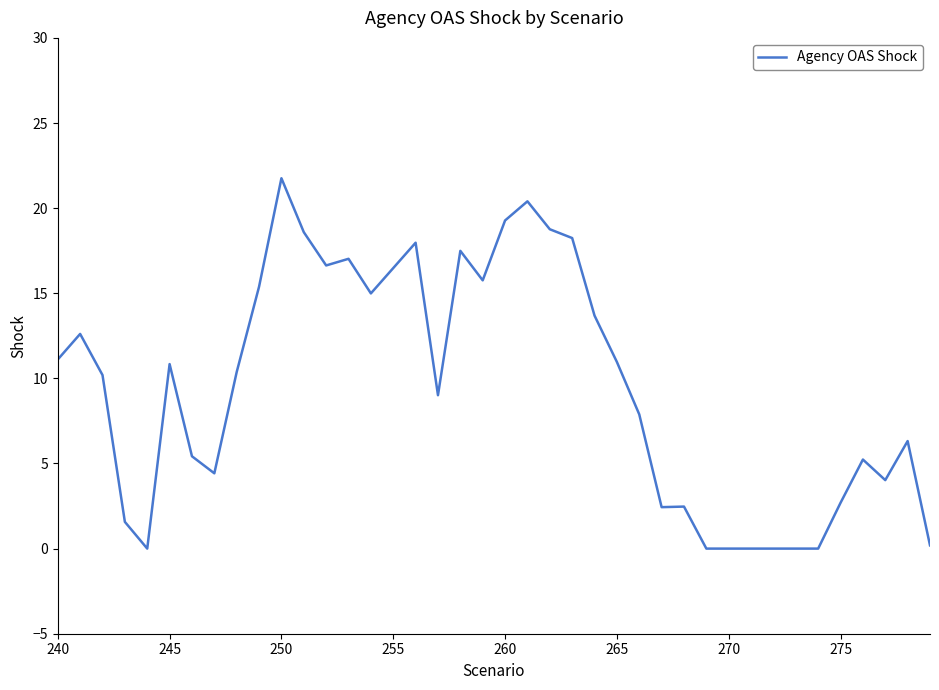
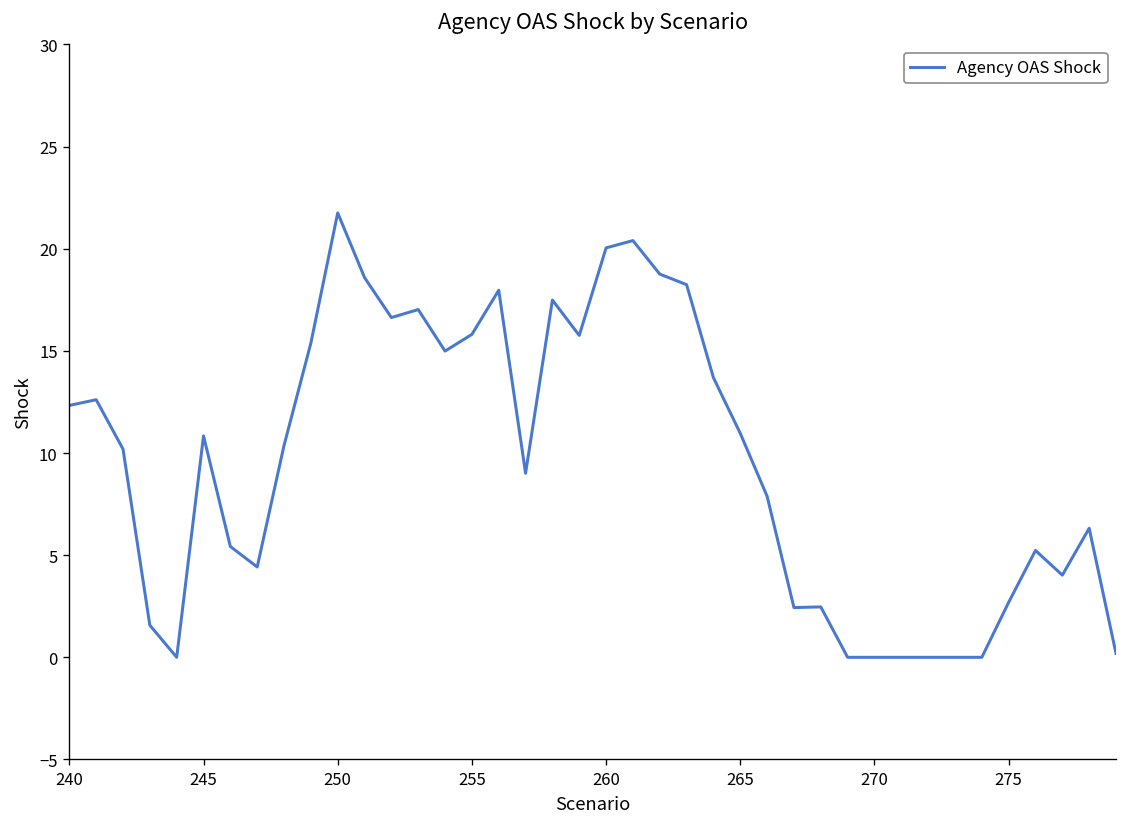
  {
-   "240": 11.1,
+   "240": 12.3,
    "245": 10.8,
    "250": 21.8,
-   "255": 16.5,
-   "260": 19.3,
+   "255": 15.8,
+   "260": 20.0,
    "265": 11.0,
    "270": 0.0,
    "275": 2.7
  }
